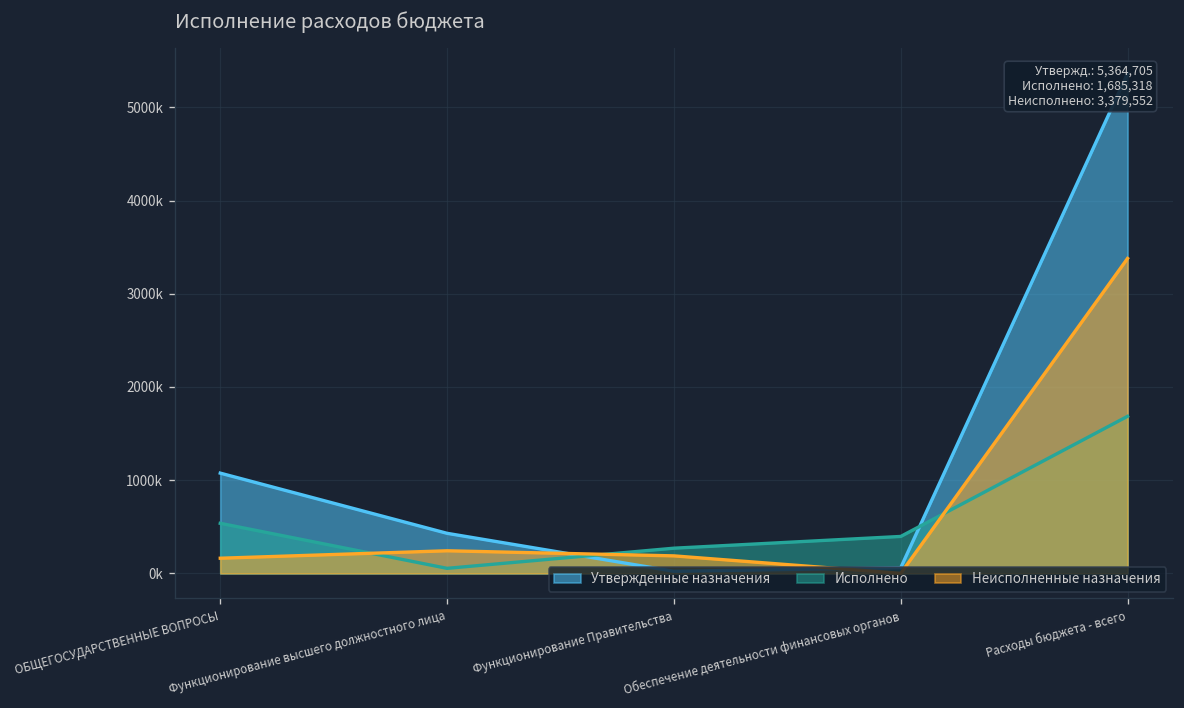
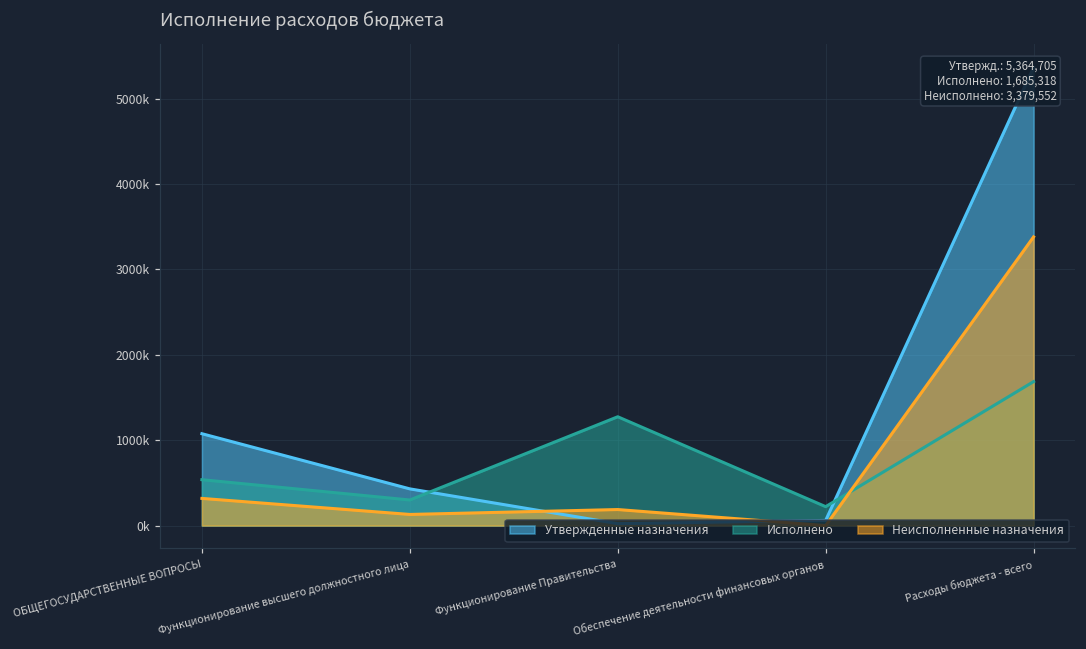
  {
    "Утвержденные назначения": {
      "ОБЩЕГОСУДАРСТВЕННЫЕ ВОПРОСЫ": 1100000,
      "Функционирование высшего должностного лица": 400000,
      "Обеспечение деятельности финансовых органов": 100000
    },
    "Исполнено": {
      "ОБЩЕГОСУДАРСТВЕННЫЕ ВОПРОСЫ": 500000,
-     "Функционирование высшего должностного лица": 100000,
-     "Функционирование Правительства": 300000,
-     "Обеспечение деятельности финансовых органов": 400000,
+     "Функционирование высшего должностного лица": 300000,
+     "Функционирование Правительства": 1300000,
+     "Обеспечение деятельности финансовых органов": 200000,
      "Расходы бюджета - всего": 1700000
    },
    "Неисполненные назначения": {
-     "ОБЩЕГОСУДАРСТВЕННЫЕ ВОПРОСЫ": 200000,
-     "Функционирование высшего должностного лица": 200000,
+     "ОБЩЕГОСУДАРСТВЕННЫЕ ВОПРОСЫ": 300000,
+     "Функционирование высшего должностного лица": 100000,
      "Функционирование Правительства": 200000,
      "Расходы бюджета - всего": 3400000
    }
  }
